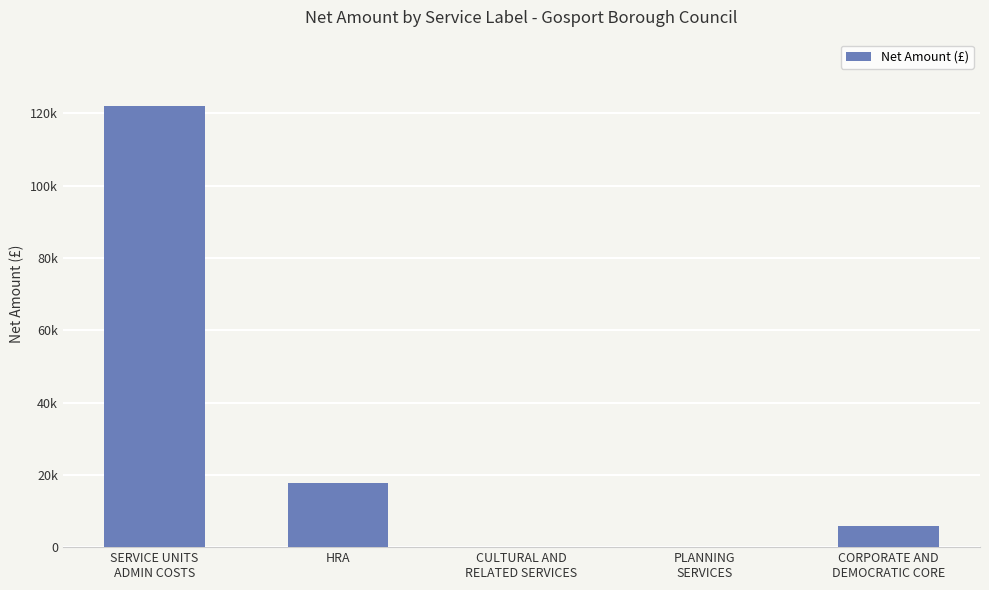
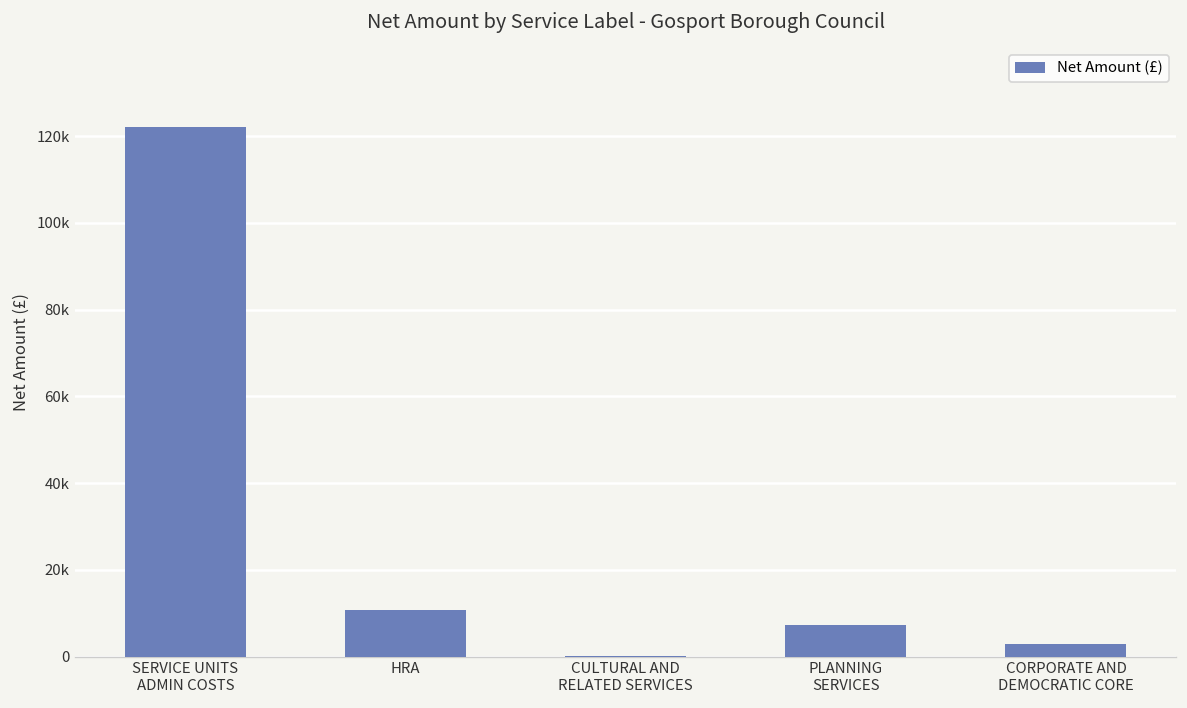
  {
    "SERVICE UNITS ADMIN COSTS": 122000,
-   "HRA": 18000,
-   "PLANNING SERVICES": 0,
-   "CORPORATE AND DEMOCRATIC CORE": 6000
+   "HRA": 11000,
+   "PLANNING SERVICES": 7000,
+   "CORPORATE AND DEMOCRATIC CORE": 3000
  }
